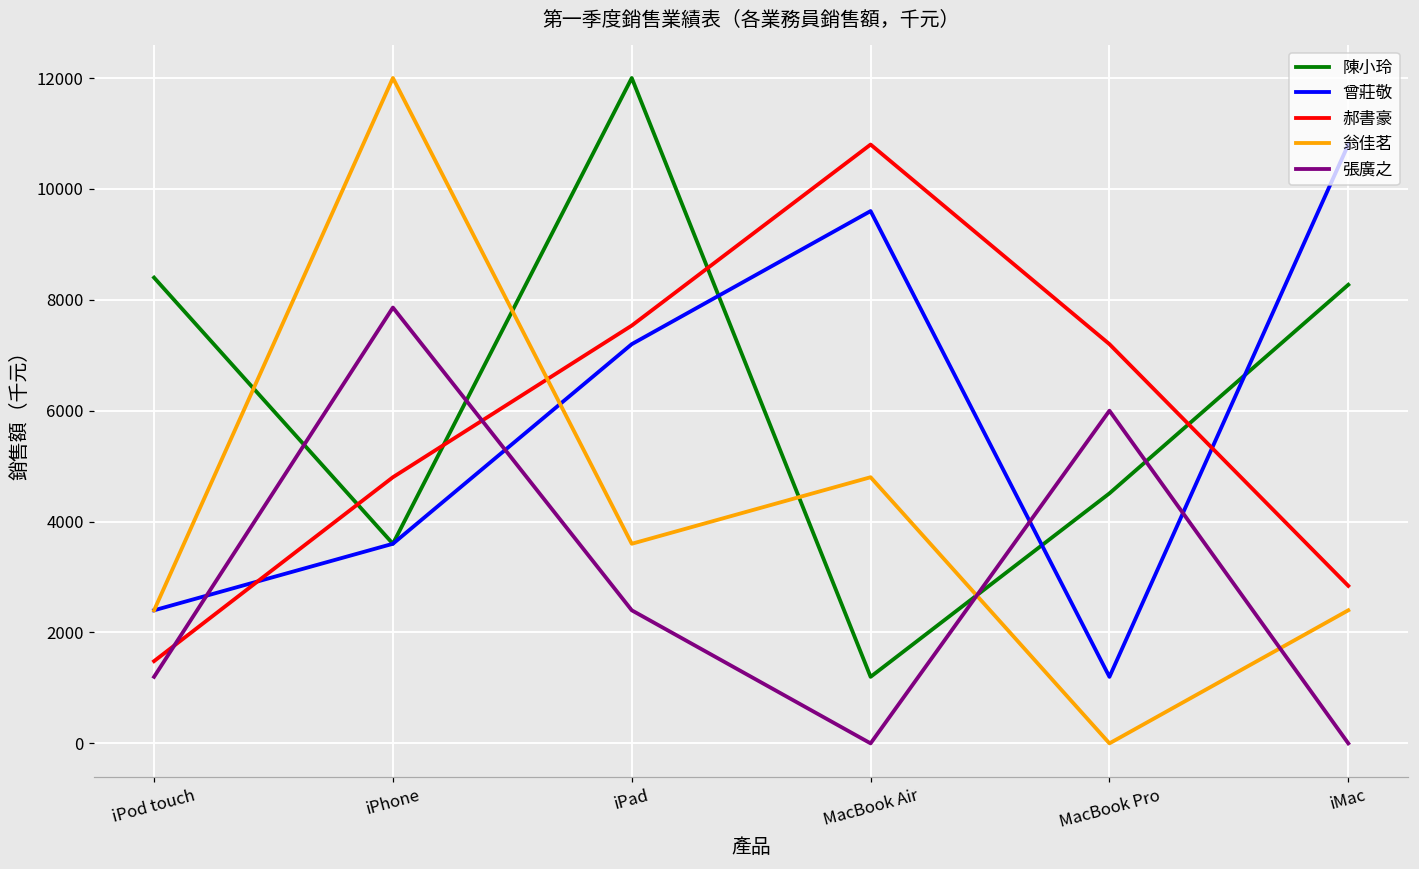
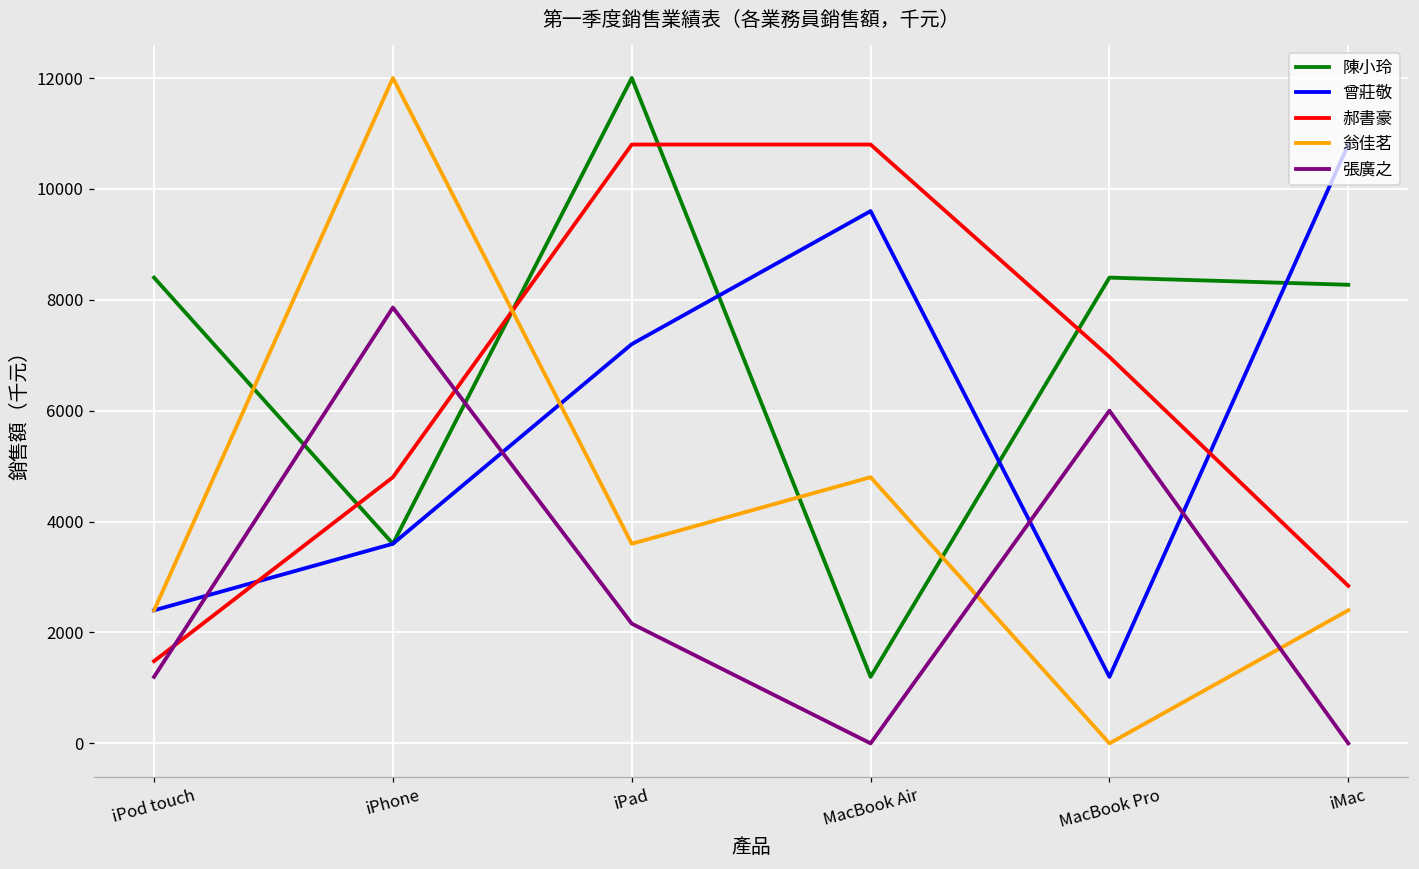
  {
    "陳小玲": {
      "iPod touch": 8400,
      "iPad": 12000,
      "MacBook Air": 1200,
-     "MacBook Pro": 4500,
+     "MacBook Pro": 8400,
      "iMac": 8300
    },
    "曾莊敬": {
      "iPad": 7200,
      "MacBook Air": 9600,
      "MacBook Pro": 1200
    },
    "郝書豪": {
      "iPod touch": 1500,
      "iPhone": 4800,
-     "iPad": 7500,
+     "iPad": 10800,
      "MacBook Air": 10800,
-     "MacBook Pro": 7200,
+     "MacBook Pro": 7000,
      "iMac": 2800
    },
    "翁佳茗": {
      "iPhone": 12000,
      "iPad": 3600,
      "MacBook Air": 4800,
      "MacBook Pro": 0,
      "iMac": 2400
    },
    "張廣之": {
      "iPod touch": 1200,
      "iPhone": 7900,
-     "iPad": 2400,
+     "iPad": 2200,
      "MacBook Air": 0,
      "MacBook Pro": 6000,
      "iMac": 0
    }
  }
